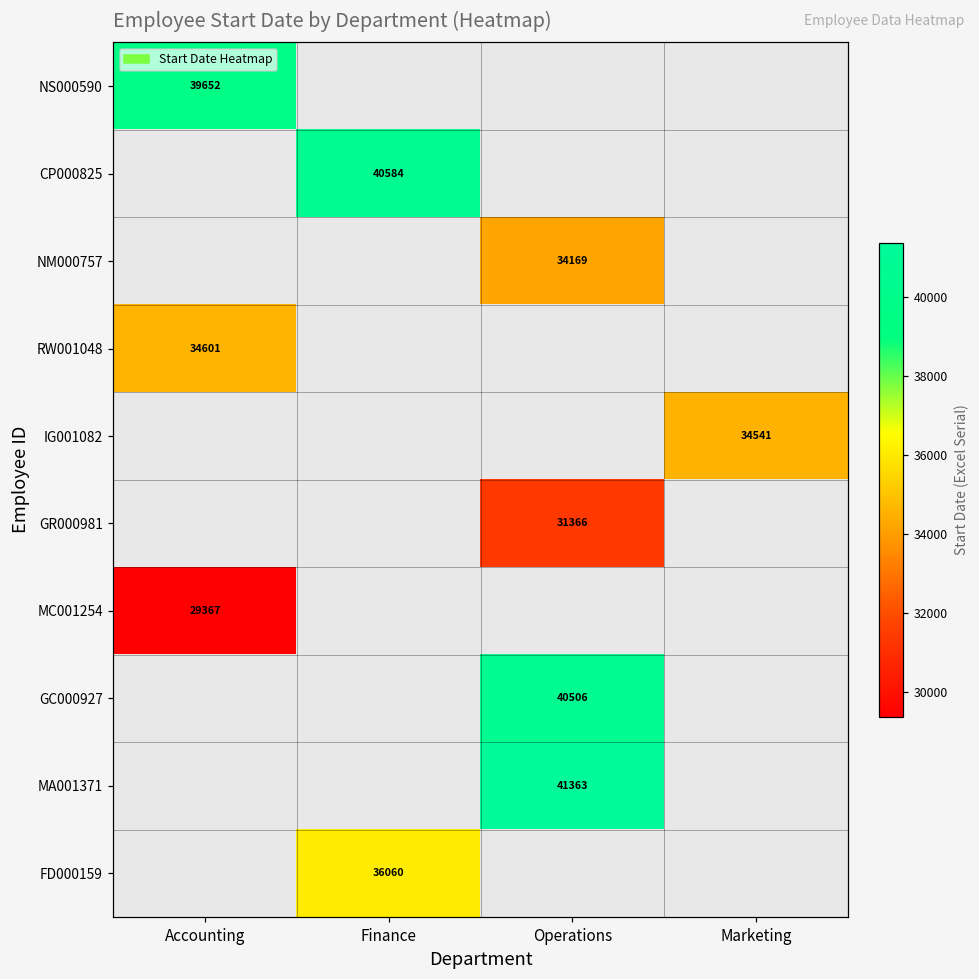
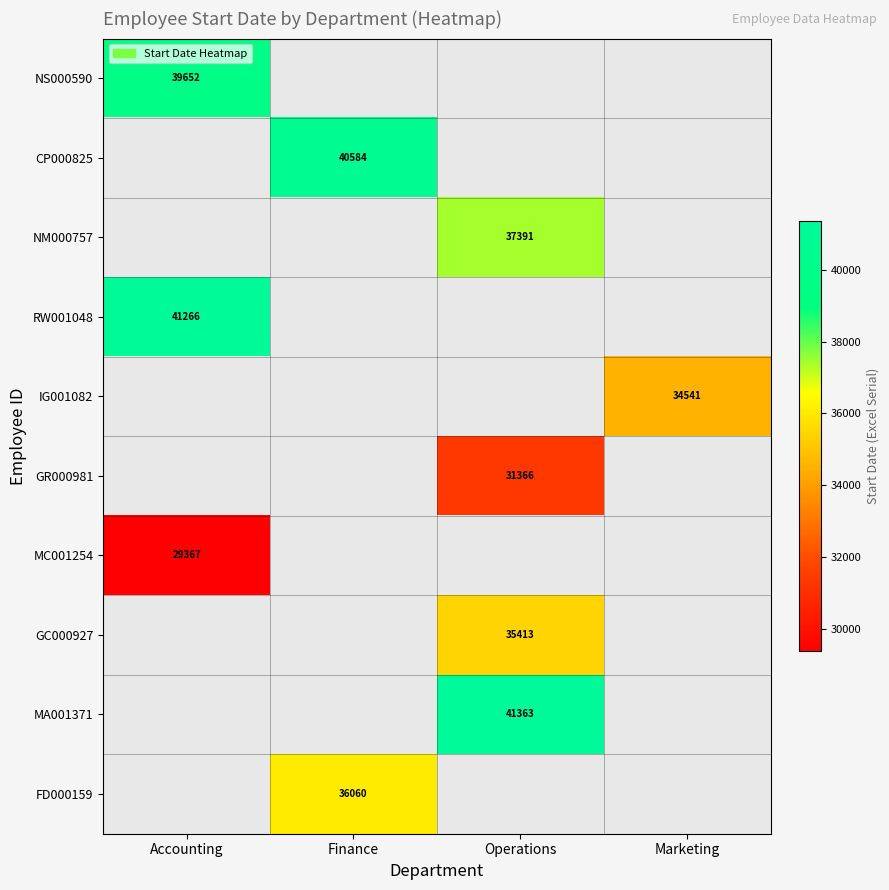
  {
    "NS000590": {
      "Accounting": 39652
    },
    "CP000825": {
      "Finance": 40584
    },
    "NM000757": {
-     "Operations": 34169
+     "Operations": 37391
    },
    "RW001048": {
-     "Accounting": 34601
+     "Accounting": 41266
    },
    "IG001082": {
      "Marketing": 34541
    },
    "GR000981": {
      "Operations": 31366
    },
    "MC001254": {
      "Accounting": 29367
    },
    "GC000927": {
-     "Operations": 40506
+     "Operations": 35413
    },
    "MA001371": {
      "Operations": 41363
    },
    "FD000159": {
      "Finance": 36060
    }
  }
